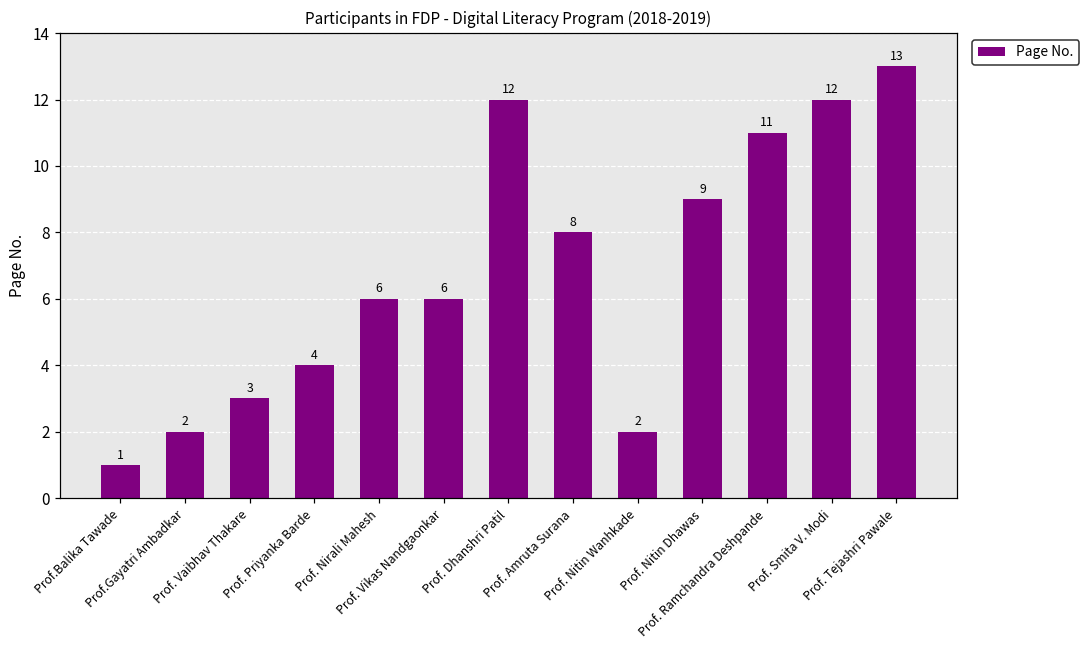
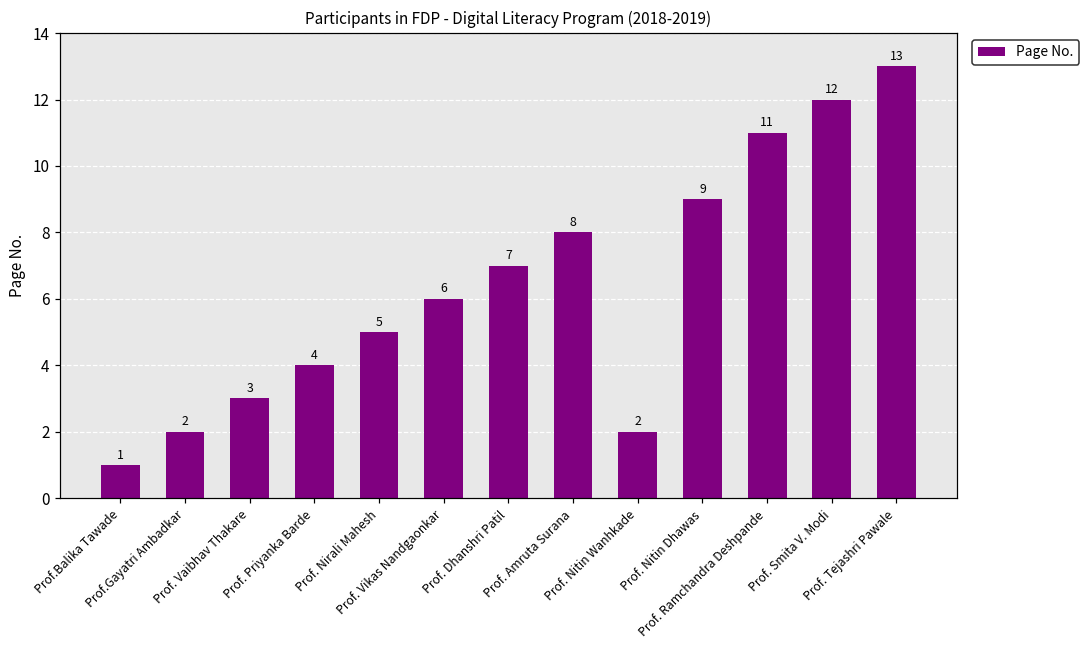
  {
    "Prof.Balika Tawade": 1,
    "Prof.Gayatri Ambadkar": 2,
    "Prof. Vaibhav Thakare": 3,
    "Prof. Priyanka Barde": 4,
-   "Prof. Nirali Mahesh": 6,
+   "Prof. Nirali Mahesh": 5,
    "Prof. Vikas Nandgaonkar": 6,
-   "Prof. Dhanshri Patil": 12,
+   "Prof. Dhanshri Patil": 7,
    "Prof. Amruta Surana": 8,
    "Prof. Nitin Wanhkade": 2,
    "Prof. Nitin Dhawas": 9,
    "Prof. Ramchandra Deshpande": 11,
    "Prof. Smita V. Modi": 12,
    "Prof. Tejashri Pawale": 13
  }
